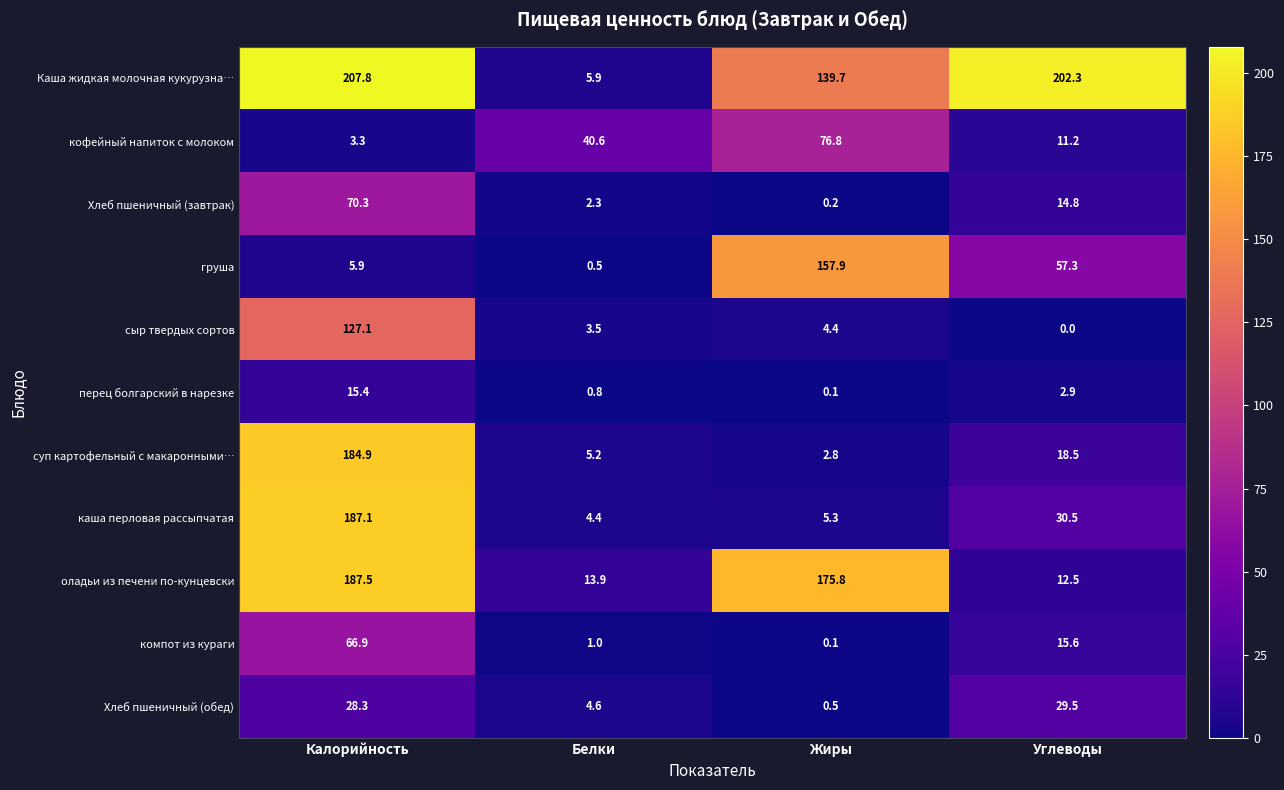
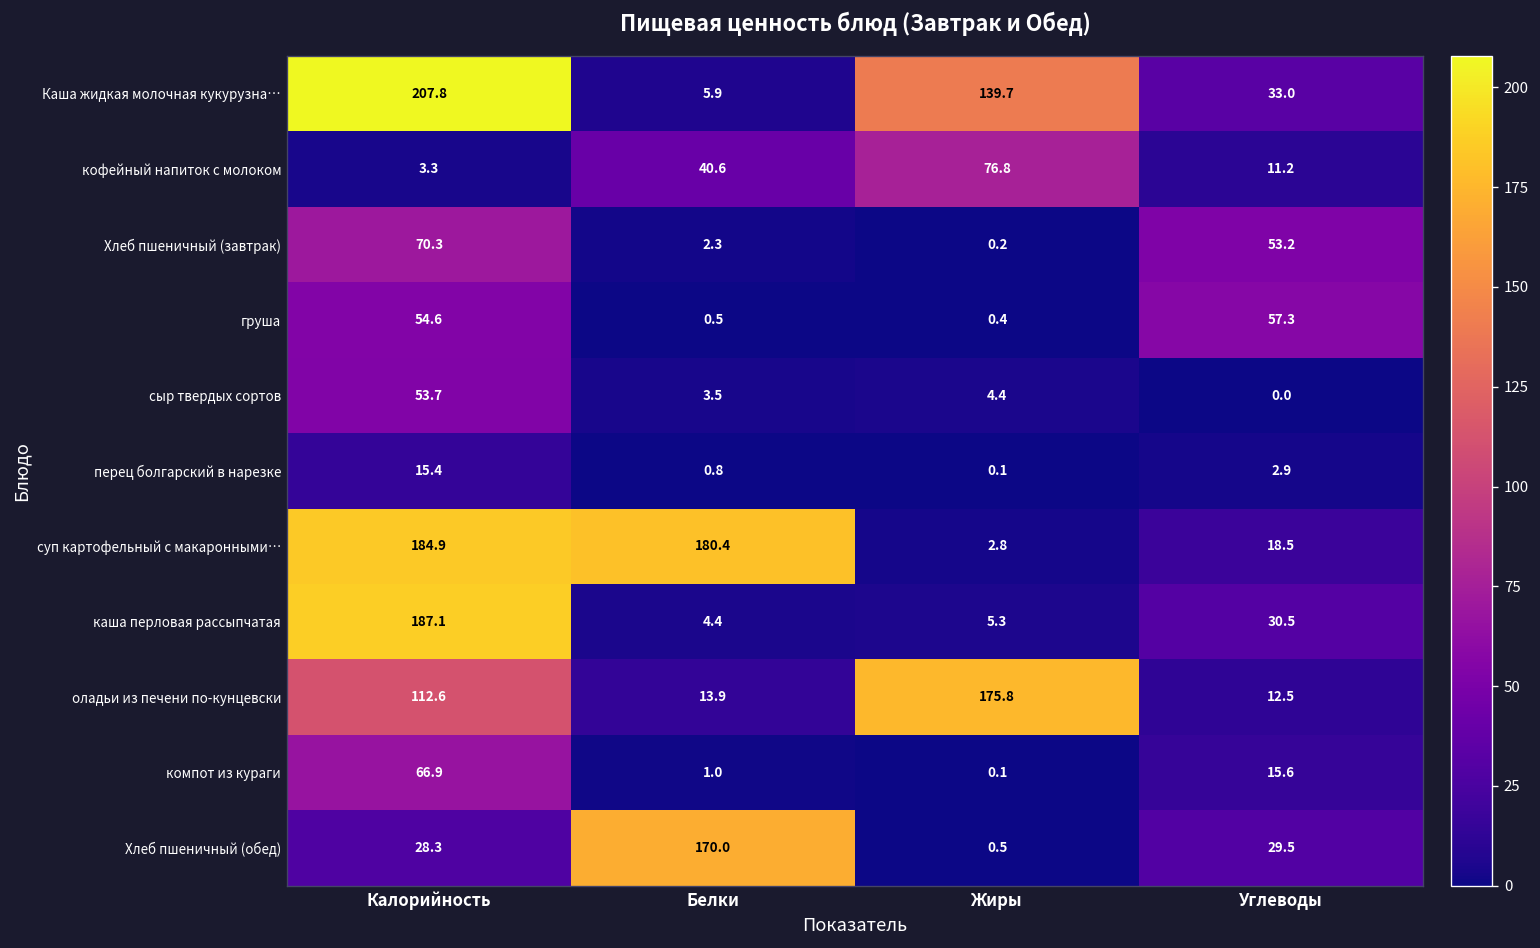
  {
    "Каша жидкая молочная кукурузна…": {
      "Калорийность": 207.8,
      "Белки": 5.9,
      "Жиры": 139.7,
-     "Углеводы": 202.3
+     "Углеводы": 33.0
    },
    "кофейный напиток с молоком": {
      "Калорийность": 3.3,
      "Белки": 40.6,
      "Жиры": 76.8,
      "Углеводы": 11.2
    },
    "Хлеб пшеничный (завтрак)": {
      "Калорийность": 70.3,
      "Белки": 2.3,
      "Жиры": 0.2,
-     "Углеводы": 14.8
+     "Углеводы": 53.2
    },
    "груша": {
-     "Калорийность": 5.9,
+     "Калорийность": 54.6,
      "Белки": 0.5,
-     "Жиры": 157.9,
+     "Жиры": 0.4,
      "Углеводы": 57.3
    },
    "сыр твердых сортов": {
-     "Калорийность": 127.1,
+     "Калорийность": 53.7,
      "Белки": 3.5,
      "Жиры": 4.4,
      "Углеводы": 0.0
    },
    "перец болгарский в нарезке": {
      "Калорийность": 15.4,
      "Белки": 0.8,
      "Жиры": 0.1,
      "Углеводы": 2.9
    },
    "суп картофельный с макаронными…": {
      "Калорийность": 184.9,
-     "Белки": 5.2,
+     "Белки": 180.4,
      "Жиры": 2.8,
      "Углеводы": 18.5
    },
    "каша перловая рассыпчатая": {
      "Калорийность": 187.1,
      "Белки": 4.4,
      "Жиры": 5.3,
      "Углеводы": 30.5
    },
    "оладьи из печени по-кунцевски": {
-     "Калорийность": 187.5,
+     "Калорийность": 112.6,
      "Белки": 13.9,
      "Жиры": 175.8,
      "Углеводы": 12.5
    },
    "компот из кураги": {
      "Калорийность": 66.9,
      "Белки": 1.0,
      "Жиры": 0.1,
      "Углеводы": 15.6
    },
    "Хлеб пшеничный (обед)": {
      "Калорийность": 28.3,
-     "Белки": 4.6,
+     "Белки": 170.0,
      "Жиры": 0.5,
      "Углеводы": 29.5
    }
  }
